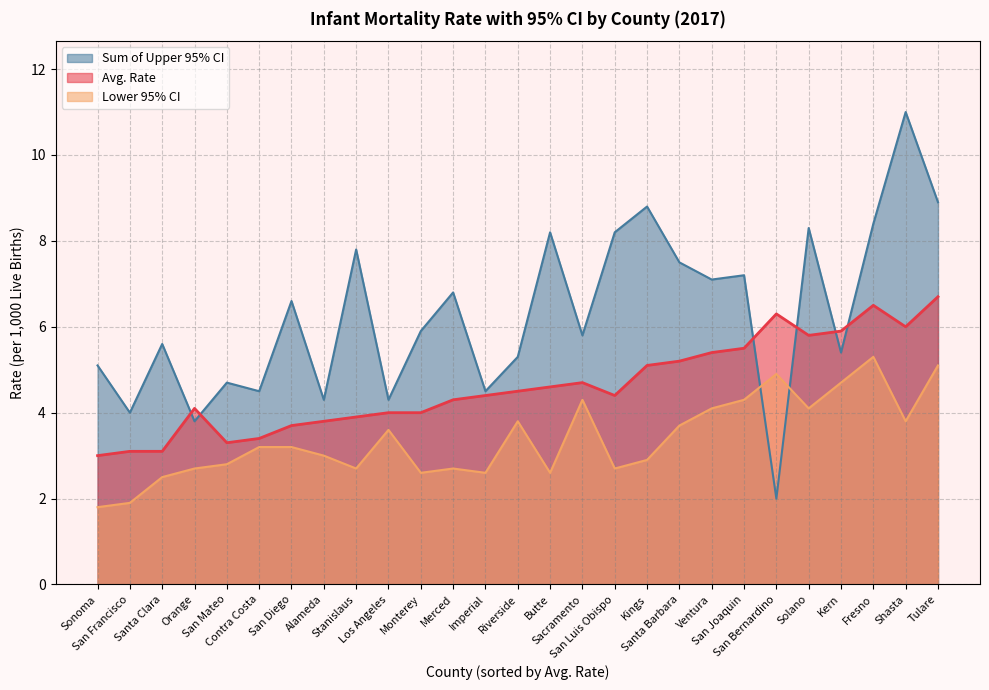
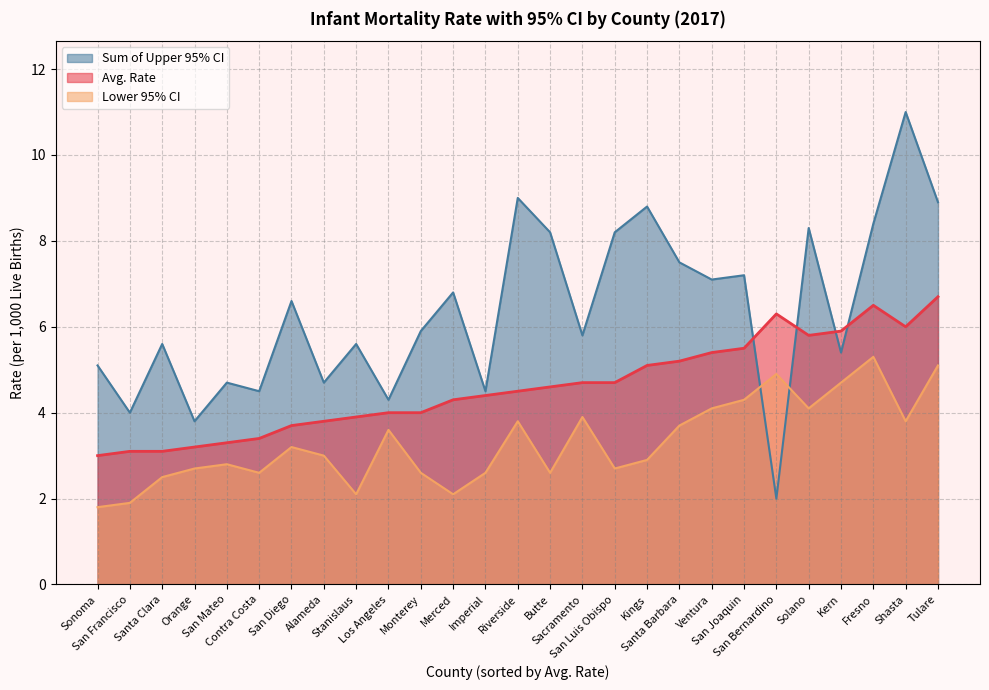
  {
    "Sum of Upper 95% CI": {
      "Sonoma": 5.1,
      "San Francisco": 4.0,
      "Santa Clara": 5.6,
      "Orange": 3.8,
      "San Mateo": 4.7,
      "Contra Costa": 4.5,
      "San Diego": 6.6,
-     "Alameda": 4.3,
-     "Stanislaus": 7.8,
+     "Alameda": 4.7,
+     "Stanislaus": 5.6,
      "Los Angeles": 4.3,
      "Monterey": 5.9,
      "Merced": 6.8,
      "Imperial": 4.5,
-     "Riverside": 5.3,
+     "Riverside": 9.0,
      "Butte": 8.2,
      "Sacramento": 5.8,
      "San Luis Obispo": 8.2,
      "Kings": 8.8,
      "Santa Barbara": 7.5,
      "Ventura": 7.1,
      "San Joaquin": 7.2,
      "San Bernardino": 2.0,
      "Solano": 8.3,
      "Kern": 5.4,
      "Fresno": 8.4,
      "Shasta": 11.0,
      "Tulare": 8.9
    },
    "Avg. Rate": {
      "Sonoma": 3.0,
      "San Francisco": 3.1,
      "Santa Clara": 3.1,
-     "Orange": 4.1,
+     "Orange": 3.2,
      "San Mateo": 3.3,
      "Contra Costa": 3.4,
      "San Diego": 3.7,
      "Alameda": 3.8,
      "Stanislaus": 3.9,
      "Los Angeles": 4.0,
      "Monterey": 4.0,
      "Merced": 4.3,
      "Imperial": 4.4,
      "Riverside": 4.5,
      "Butte": 4.6,
      "Sacramento": 4.7,
-     "San Luis Obispo": 4.4,
+     "San Luis Obispo": 4.7,
      "Kings": 5.1,
      "Santa Barbara": 5.2,
      "Ventura": 5.4,
      "San Joaquin": 5.5,
      "San Bernardino": 6.3,
      "Solano": 5.8,
      "Kern": 5.9,
      "Fresno": 6.5,
      "Shasta": 6.0,
      "Tulare": 6.7
    },
    "Lower 95% CI": {
      "Sonoma": 1.8,
      "San Francisco": 1.9,
      "Santa Clara": 2.5,
      "Orange": 2.7,
      "San Mateo": 2.8,
-     "Contra Costa": 3.2,
+     "Contra Costa": 2.6,
      "San Diego": 3.2,
      "Alameda": 3.0,
-     "Stanislaus": 2.7,
+     "Stanislaus": 2.1,
      "Los Angeles": 3.6,
      "Monterey": 2.6,
-     "Merced": 2.7,
+     "Merced": 2.1,
      "Imperial": 2.6,
      "Riverside": 3.8,
      "Butte": 2.6,
-     "Sacramento": 4.3,
+     "Sacramento": 3.9,
      "San Luis Obispo": 2.7,
      "Kings": 2.9,
      "Santa Barbara": 3.7,
      "Ventura": 4.1,
      "San Joaquin": 4.3,
      "San Bernardino": 4.9,
      "Solano": 4.1,
      "Kern": 4.7,
      "Fresno": 5.3,
      "Shasta": 3.8,
      "Tulare": 5.1
    }
  }
